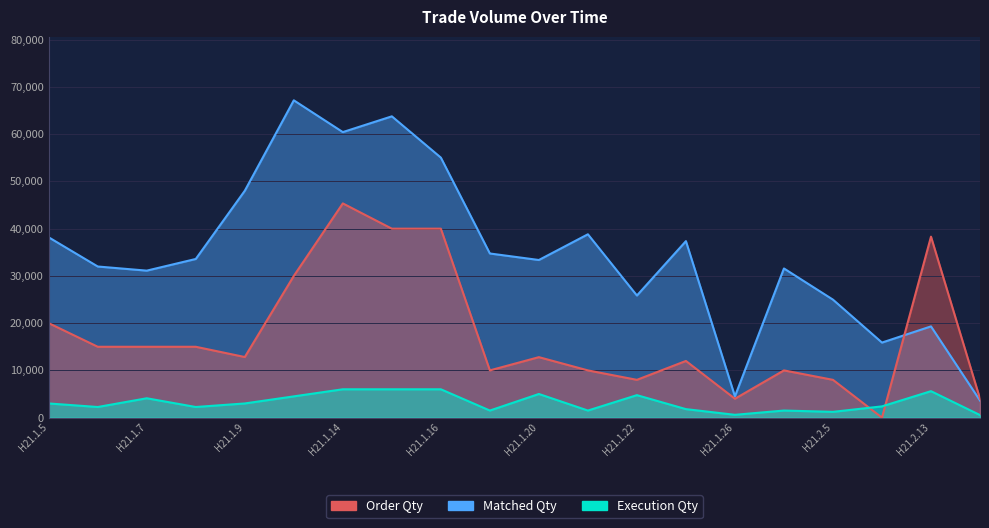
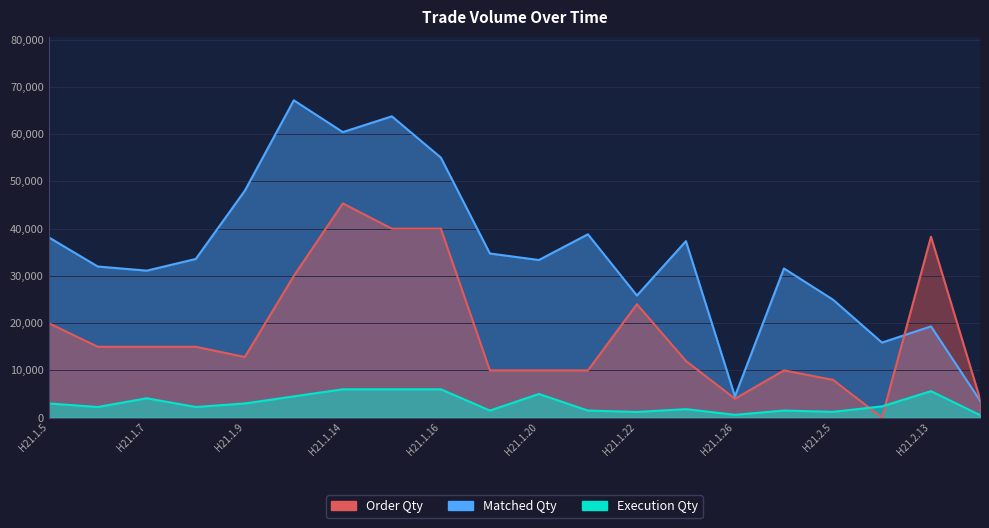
  {
    "Matched Qty": {
      "H21.1.5": "38,000",
      "H21.1.7": "31,000",
      "H21.1.9": "48,000",
      "H21.1.14": "60,000",
      "H21.1.16": "55,000",
      "H21.1.20": "33,000",
      "H21.1.22": "26,000",
      "H21.2.5": "25,000",
      "H21.2.13": "19,000"
    },
    "Order Qty": {
      "H21.1.5": "20,000",
      "H21.1.7": "15,000",
      "H21.1.9": "13,000",
      "H21.1.14": "45,000",
      "H21.1.16": "40,000",
-     "H21.1.20": "13,000",
-     "H21.1.22": "8,000",
+     "H21.1.20": "10,000",
+     "H21.1.22": "24,000",
      "H21.2.5": "8,000",
      "H21.2.13": "38,000"
    },
    "Execution Qty": {
      "H21.1.5": "3,000",
      "H21.1.7": "4,000",
      "H21.1.9": "3,000",
      "H21.1.14": "6,000",
      "H21.1.16": "6,000",
      "H21.1.20": "5,000",
-     "H21.1.22": "5,000",
+     "H21.1.22": "1,000",
      "H21.1.26": "1,000",
      "H21.2.5": "1,000",
      "H21.2.13": "6,000"
    }
  }
